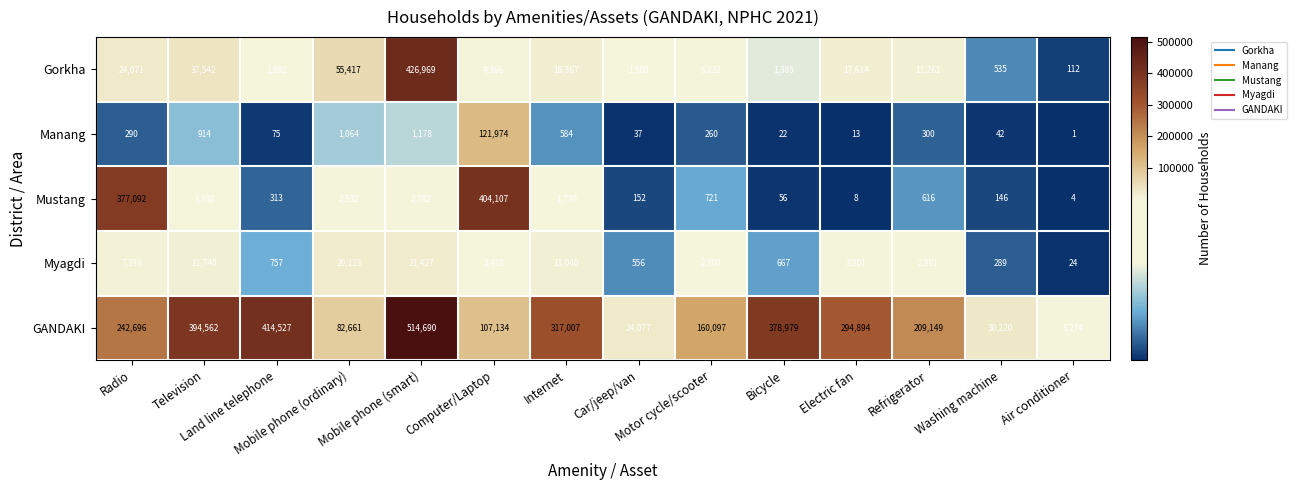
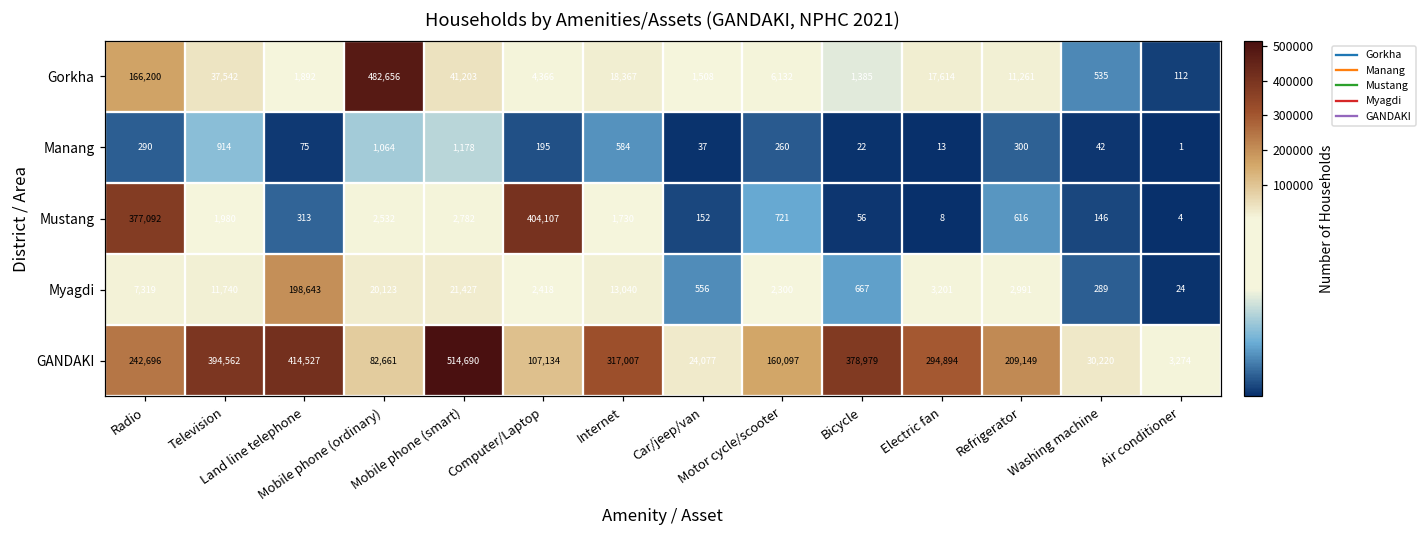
  {
    "Gorkha": {
-     "Radio": "24,071",
+     "Radio": "166,200",
      "Television": "37,542",
-     "Mobile phone (ordinary)": "55,417",
-     "Mobile phone (smart)": "426,969",
+     "Mobile phone (ordinary)": "482,656",
+     "Mobile phone (smart)": "41,203",
      "Washing machine": "535",
      "Air conditioner": "112"
    },
    "Manang": {
      "Radio": "290",
      "Television": "914",
      "Land line telephone": "75",
      "Mobile phone (ordinary)": "1,064",
      "Mobile phone (smart)": "1,178",
-     "Computer/Laptop": "121,974",
+     "Computer/Laptop": "195",
      "Internet": "584",
      "Car/jeep/van": "37",
      "Motor cycle/scooter": "260",
      "Bicycle": "22",
      "Electric fan": "13",
      "Refrigerator": "300",
      "Washing machine": "42",
      "Air conditioner": "1"
    },
    "Mustang": {
      "Radio": "377,092",
      "Land line telephone": "313",
      "Computer/Laptop": "404,107",
      "Car/jeep/van": "152",
      "Motor cycle/scooter": "721",
      "Bicycle": "56",
      "Electric fan": "8",
      "Refrigerator": "616",
      "Washing machine": "146",
      "Air conditioner": "4"
    },
    "Myagdi": {
-     "Land line telephone": "757",
+     "Land line telephone": "198,643",
      "Mobile phone (ordinary)": "20,123",
      "Mobile phone (smart)": "21,427",
      "Car/jeep/van": "556",
      "Bicycle": "667",
      "Washing machine": "289",
      "Air conditioner": "24"
    },
    "GANDAKI": {
      "Radio": "242,696",
      "Television": "394,562",
      "Land line telephone": "414,527",
      "Mobile phone (ordinary)": "82,661",
      "Mobile phone (smart)": "514,690",
      "Computer/Laptop": "107,134",
      "Internet": "317,007",
      "Car/jeep/van": "24,077",
      "Motor cycle/scooter": "160,097",
      "Bicycle": "378,979",
      "Electric fan": "294,894",
      "Refrigerator": "209,149",
      "Washing machine": "30,220"
    }
  }
